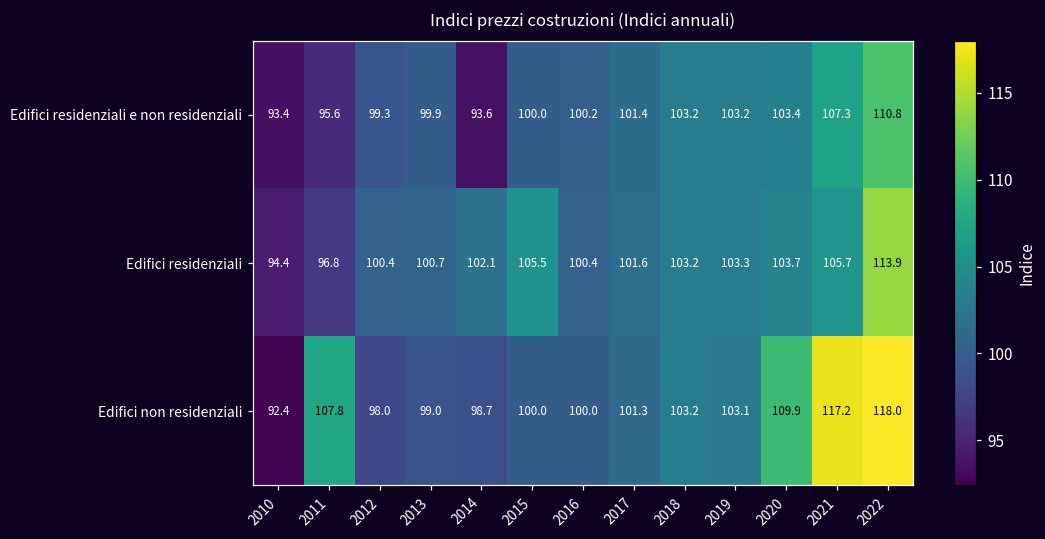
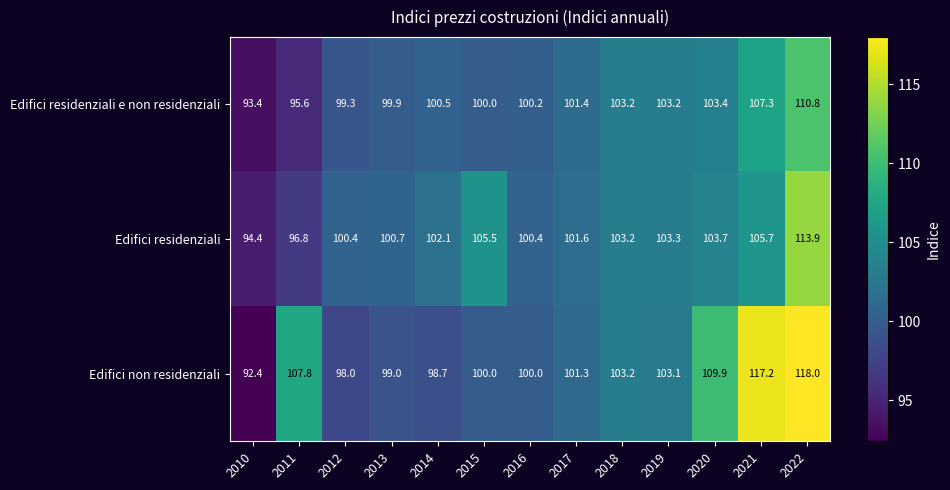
  {
    "Edifici residenziali e non residenziali": {
      "2010": 93.4,
      "2011": 95.6,
      "2012": 99.3,
      "2013": 99.9,
-     "2014": 93.6,
+     "2014": 100.5,
      "2015": 100.0,
      "2016": 100.2,
      "2017": 101.4,
      "2018": 103.2,
      "2019": 103.2,
      "2020": 103.4,
      "2021": 107.3,
      "2022": 110.8
    },
    "Edifici residenziali": {
      "2010": 94.4,
      "2011": 96.8,
      "2012": 100.4,
      "2013": 100.7,
      "2014": 102.1,
      "2015": 105.5,
      "2016": 100.4,
      "2017": 101.6,
      "2018": 103.2,
      "2019": 103.3,
      "2020": 103.7,
      "2021": 105.7,
      "2022": 113.9
    },
    "Edifici non residenziali": {
      "2010": 92.4,
      "2011": 107.8,
      "2012": 98.0,
      "2013": 99.0,
      "2014": 98.7,
      "2015": 100.0,
      "2016": 100.0,
      "2017": 101.3,
      "2018": 103.2,
      "2019": 103.1,
      "2020": 109.9,
      "2021": 117.2,
      "2022": 118.0
    }
  }
